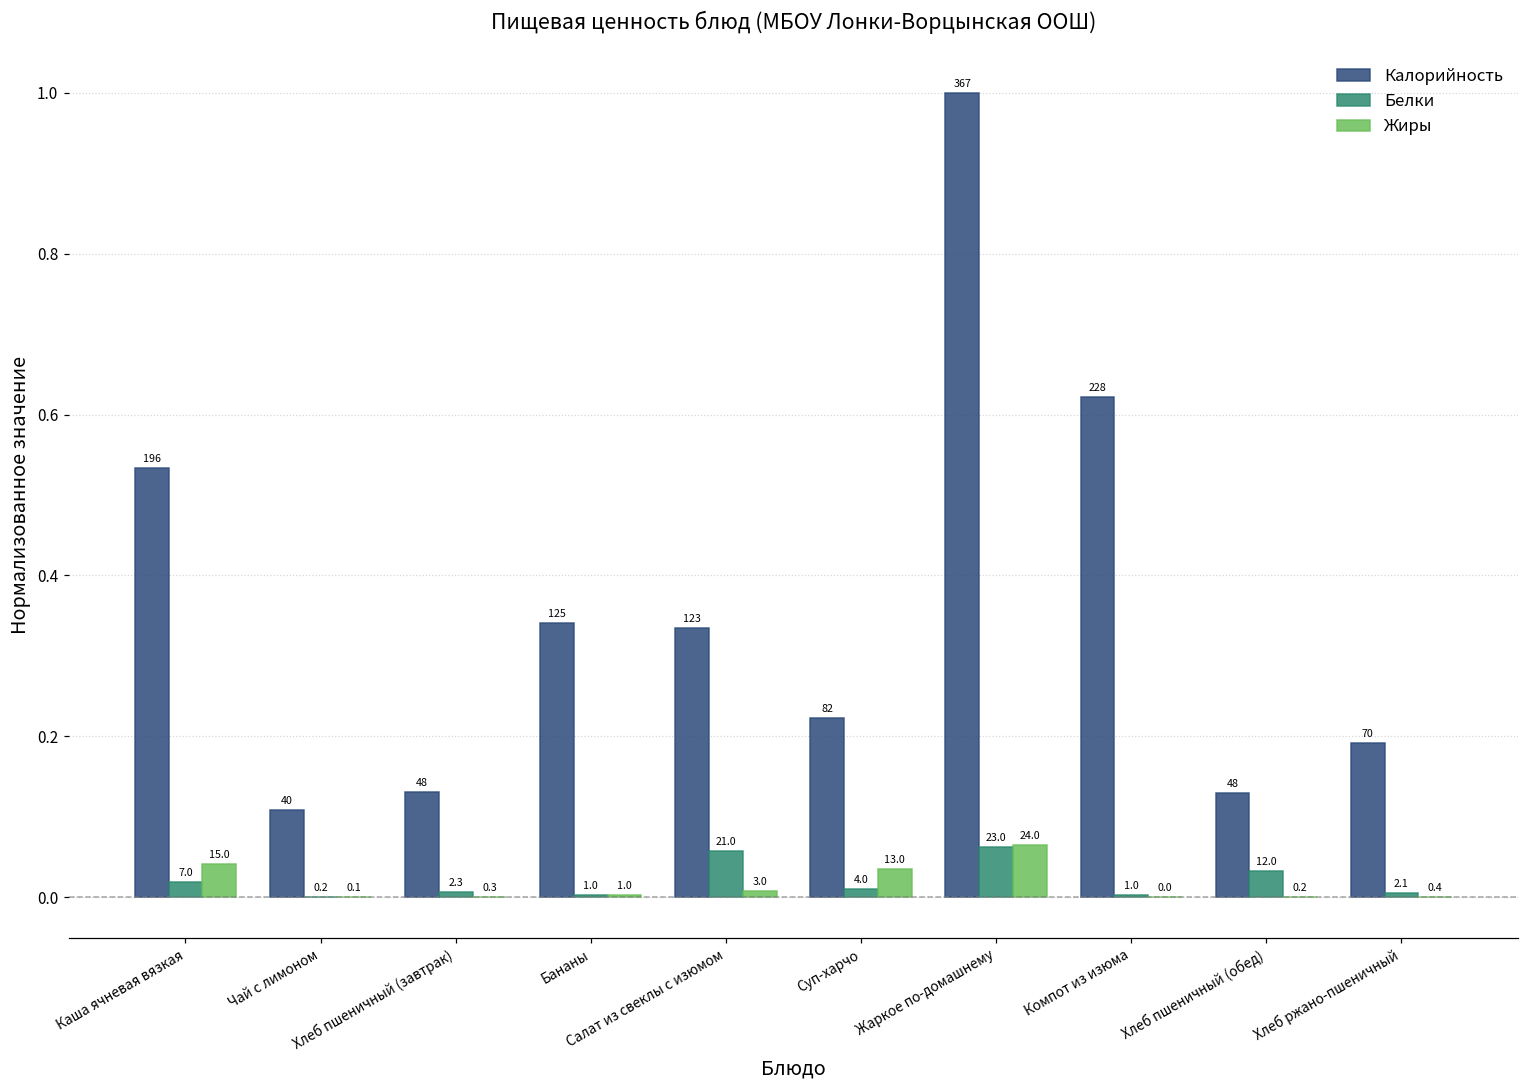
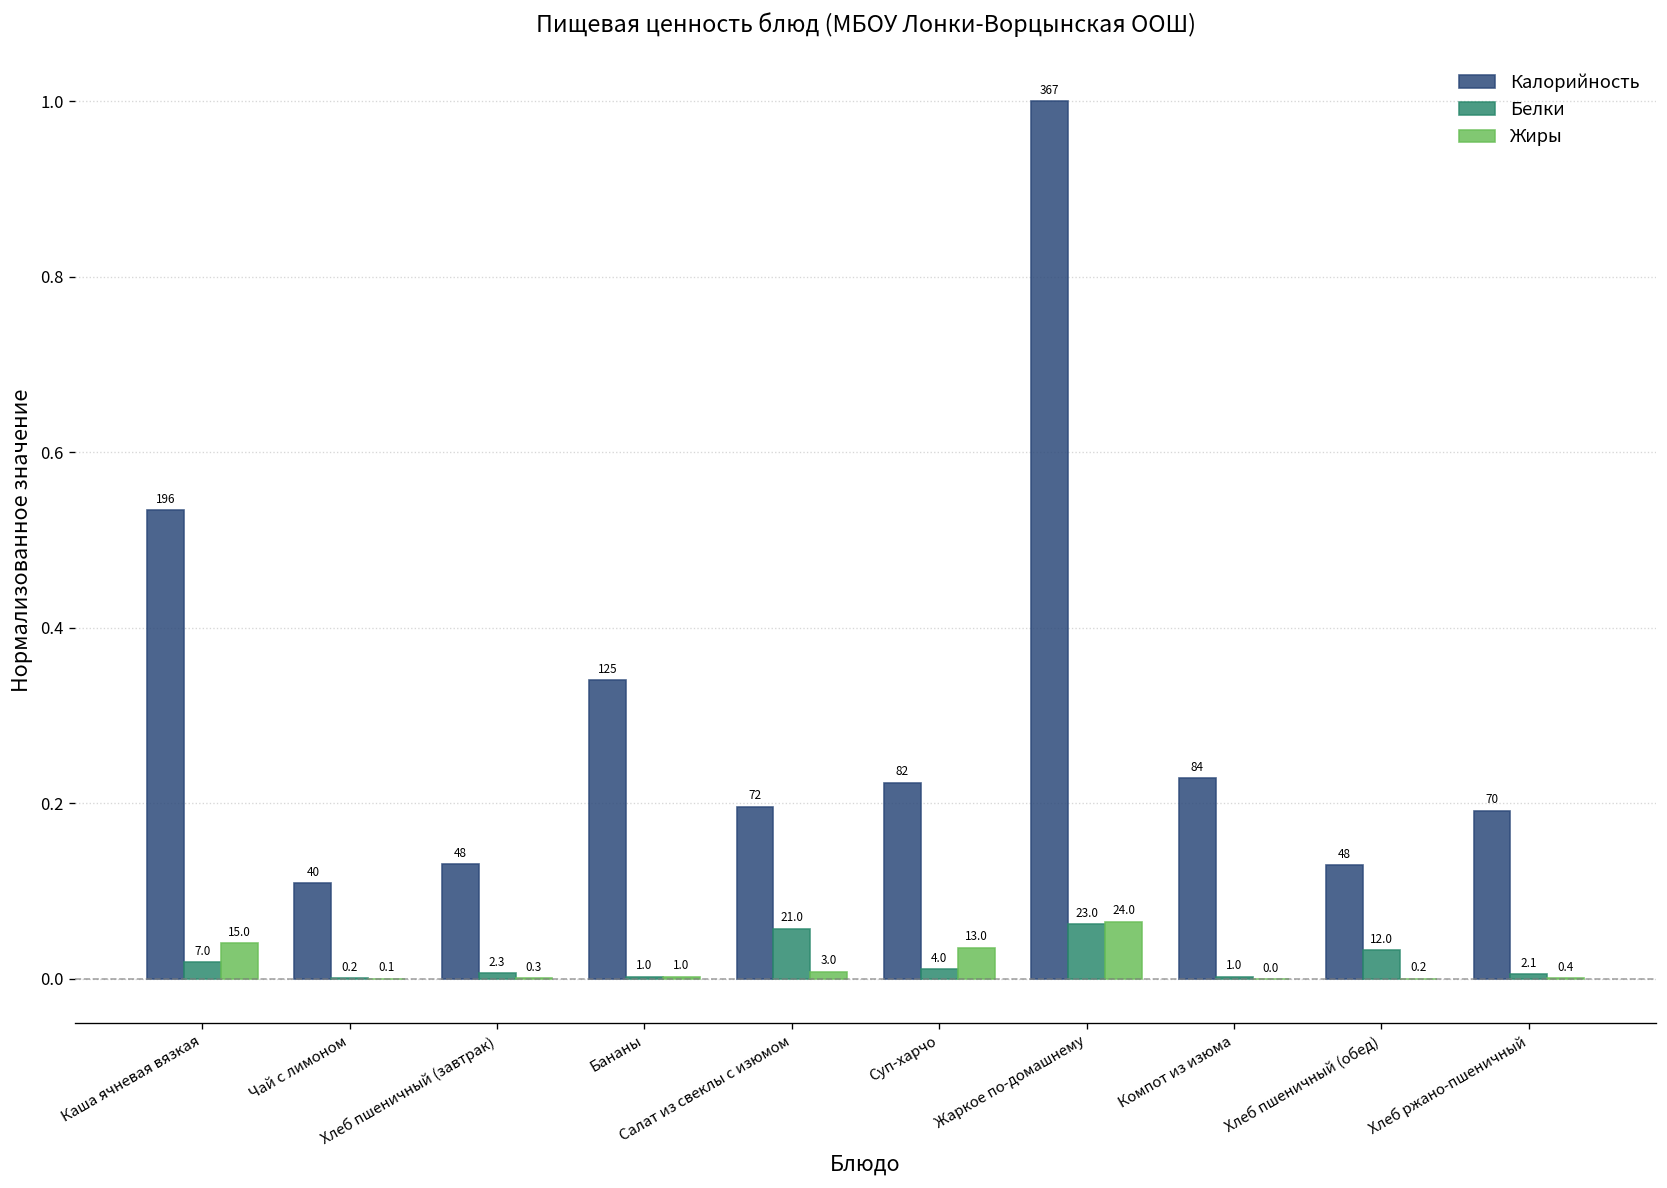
  {
    "Калорийность": {
-     "Салат из свеклы с изюмом": 123,
-     "Компот из изюма": 228
+     "Салат из свеклы с изюмом": 72,
+     "Компот из изюма": 84
    },
    "Жиры": {
      "Компот из изюма": 0.0
    }
  }
